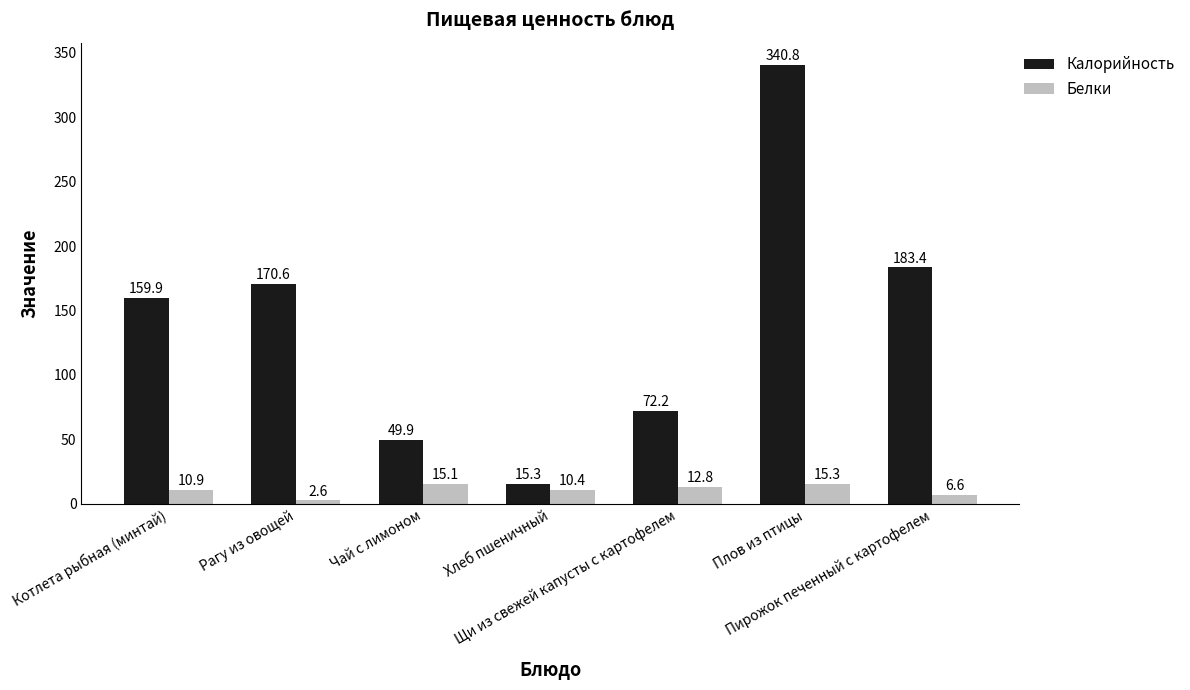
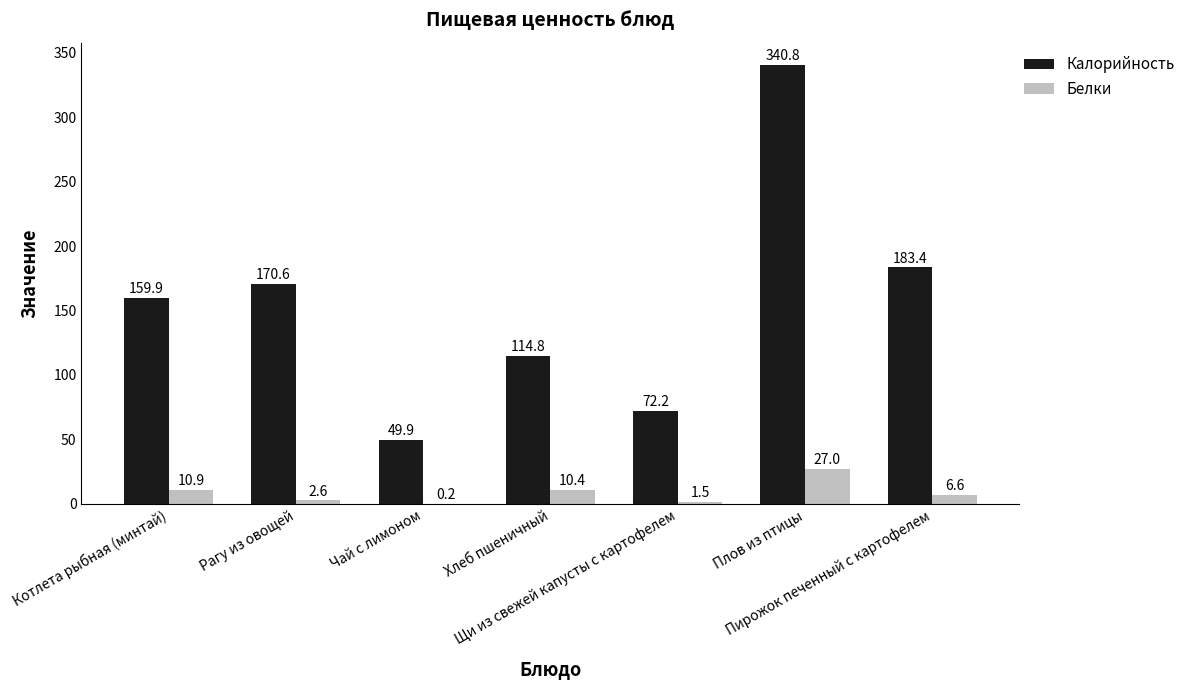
  {
    "Калорийность": {
      "Котлета рыбная (минтай)": 159.9,
      "Рагу из овощей": 170.6,
      "Чай с лимоном": 49.9,
-     "Хлеб пшеничный": 15.3,
+     "Хлеб пшеничный": 114.8,
      "Щи из свежей капусты с картофелем": 72.2,
      "Плов из птицы": 340.8,
      "Пирожок печенный с картофелем": 183.4
    },
    "Белки": {
      "Котлета рыбная (минтай)": 10.9,
      "Рагу из овощей": 2.6,
-     "Чай с лимоном": 15.1,
+     "Чай с лимоном": 0.2,
      "Хлеб пшеничный": 10.4,
-     "Щи из свежей капусты с картофелем": 12.8,
-     "Плов из птицы": 15.3,
+     "Щи из свежей капусты с картофелем": 1.5,
+     "Плов из птицы": 27.0,
      "Пирожок печенный с картофелем": 6.6
    }
  }
